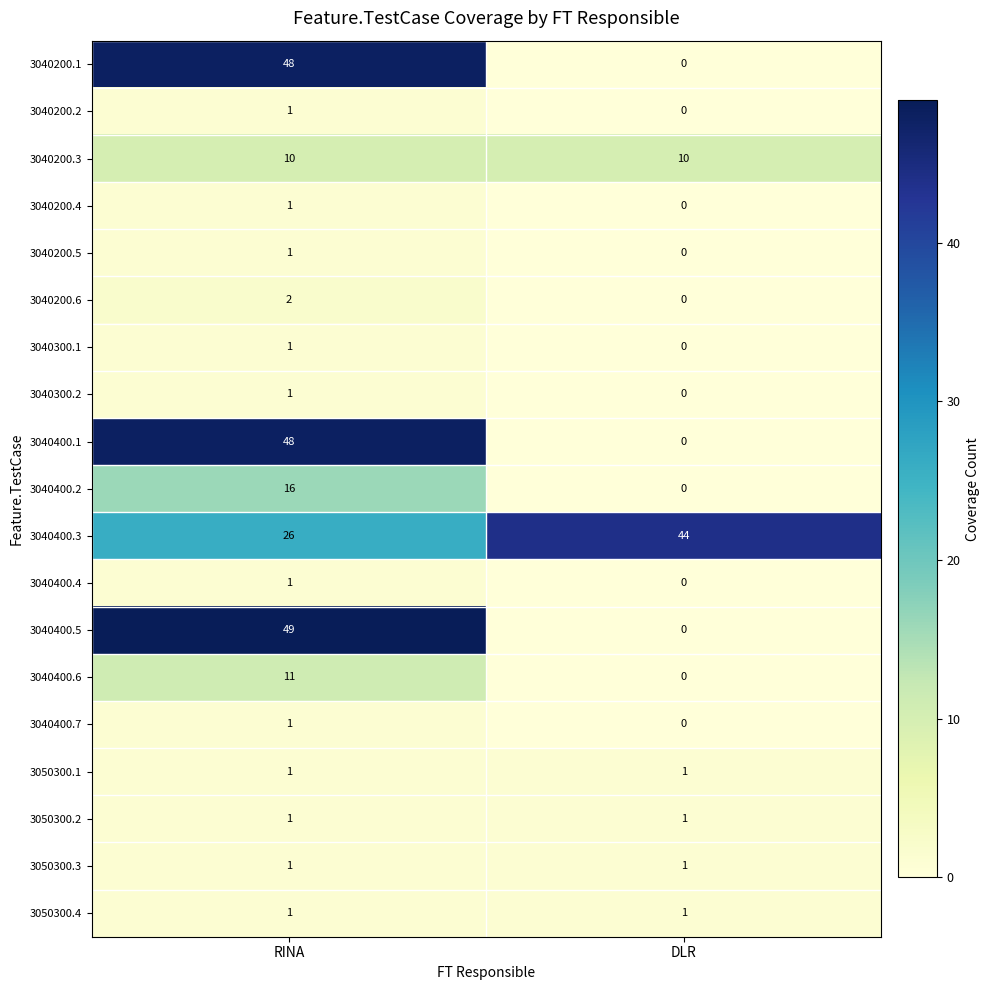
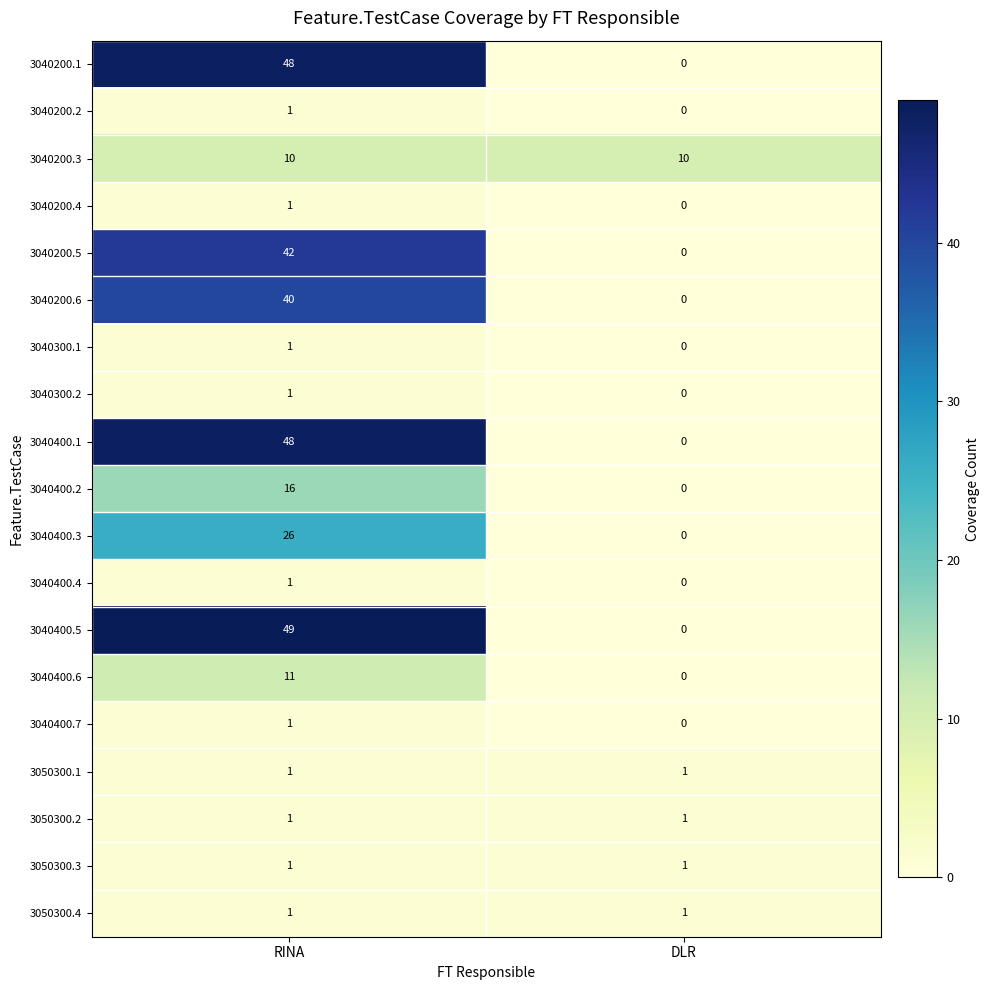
  {
    "3040200.1": {
      "RINA": 48,
      "DLR": 0
    },
    "3040200.2": {
      "RINA": 1,
      "DLR": 0
    },
    "3040200.3": {
      "RINA": 10,
      "DLR": 10
    },
    "3040200.4": {
      "RINA": 1,
      "DLR": 0
    },
    "3040200.5": {
-     "RINA": 1,
+     "RINA": 42,
      "DLR": 0
    },
    "3040200.6": {
-     "RINA": 2,
+     "RINA": 40,
      "DLR": 0
    },
    "3040300.1": {
      "RINA": 1,
      "DLR": 0
    },
    "3040300.2": {
      "RINA": 1,
      "DLR": 0
    },
    "3040400.1": {
      "RINA": 48,
      "DLR": 0
    },
    "3040400.2": {
      "RINA": 16,
      "DLR": 0
    },
    "3040400.3": {
      "RINA": 26,
-     "DLR": 44
+     "DLR": 0
    },
    "3040400.4": {
      "RINA": 1,
      "DLR": 0
    },
    "3040400.5": {
      "RINA": 49,
      "DLR": 0
    },
    "3040400.6": {
      "RINA": 11,
      "DLR": 0
    },
    "3040400.7": {
      "RINA": 1,
      "DLR": 0
    },
    "3050300.1": {
      "RINA": 1,
      "DLR": 1
    },
    "3050300.2": {
      "RINA": 1,
      "DLR": 1
    },
    "3050300.3": {
      "RINA": 1,
      "DLR": 1
    },
    "3050300.4": {
      "RINA": 1,
      "DLR": 1
    }
  }
